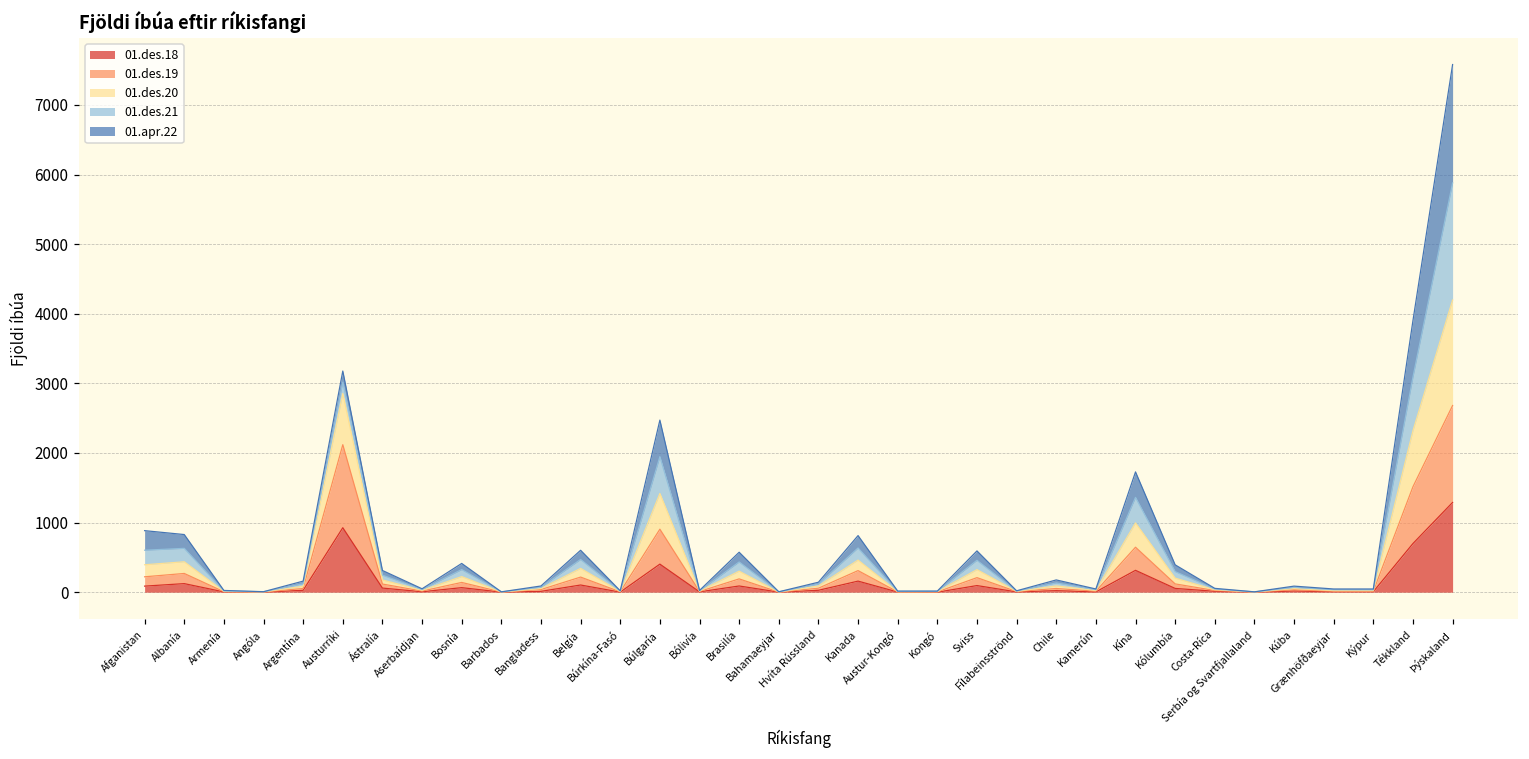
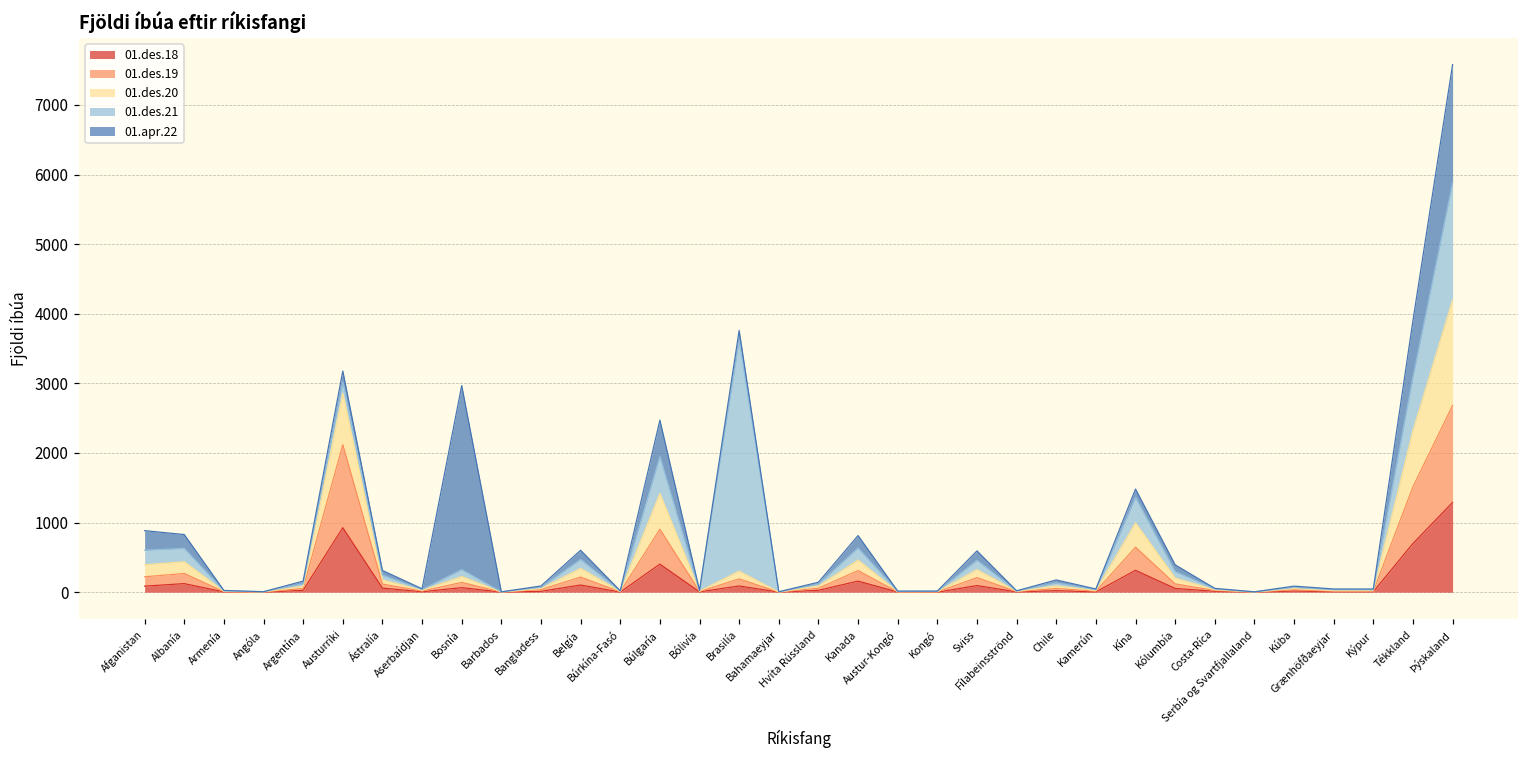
  {
    "01.des.18": {
      "Afganistan": 100,
      "Albanía": 100,
      "Austurríki": 900,
      "Ástralía": 100,
      "Bosnía": 100,
      "Belgía": 100,
      "Búlgaría": 400,
      "Brasilía": 100,
      "Kanada": 200,
      "Sviss": 100,
      "Kína": 300,
      "Kólumbía": 100,
      "Tékkland": 700,
      "Þýskaland": 1300
    },
    "01.des.19": {
      "Afganistan": 100,
      "Albanía": 100,
      "Austurríki": 1200,
      "Ástralía": 100,
      "Bosnía": 100,
      "Belgía": 100,
      "Búlgaría": 500,
      "Brasilía": 100,
      "Kanada": 200,
      "Sviss": 100,
      "Kína": 300,
      "Kólumbía": 100,
      "Tékkland": 800,
      "Þýskaland": 1400
    },
    "01.des.20": {
      "Afganistan": 200,
      "Albanía": 200,
      "Austurríki": 700,
      "Ástralía": 100,
      "Bosnía": 100,
      "Belgía": 100,
      "Búlgaría": 500,
      "Brasilía": 100,
      "Kanada": 200,
      "Sviss": 100,
      "Kína": 300,
      "Kólumbía": 100,
      "Tékkland": 800,
      "Þýskaland": 1500
    },
    "01.des.21": {
      "Afganistan": 200,
      "Albanía": 200,
      "Austurríki": 200,
      "Ástralía": 100,
      "Bosnía": 100,
      "Belgía": 100,
      "Búlgaría": 500,
-     "Brasilía": 100,
+     "Brasilía": 3300,
      "Kanada": 200,
      "Sviss": 100,
      "Chile": 0,
      "Kína": 400,
      "Kólumbía": 100,
      "Tékkland": 800,
      "Þýskaland": 1700
    },
    "01.apr.22": {
      "Afganistan": 300,
      "Albanía": 200,
      "Austurríki": 200,
      "Ástralía": 100,
-     "Bosnía": 100,
+     "Bosnía": 2600,
      "Belgía": 100,
      "Búlgaría": 500,
      "Brasilía": 100,
      "Kanada": 200,
      "Sviss": 100,
      "Chile": 0,
-     "Kína": 400,
+     "Kína": 100,
      "Kólumbía": 100,
      "Tékkland": 800,
      "Þýskaland": 1700
    }
  }
